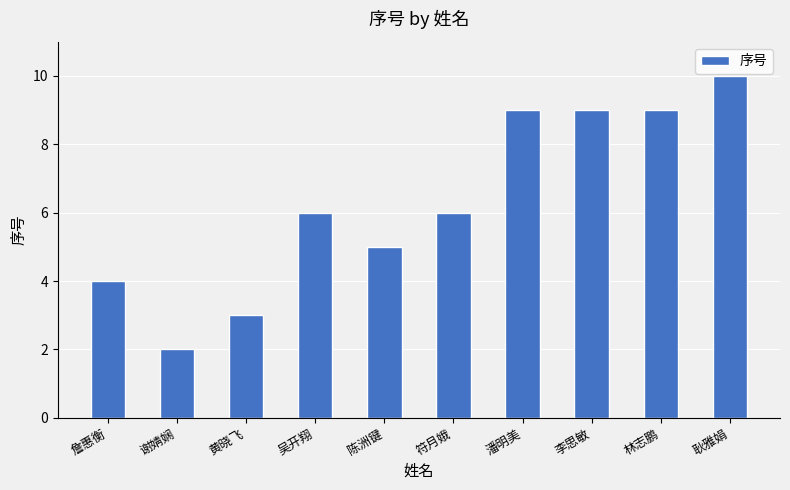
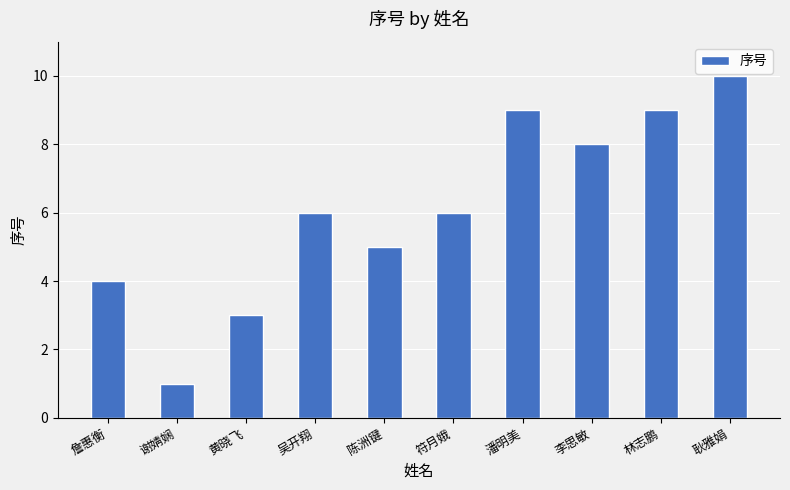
  {
    "詹惠衡": 4,
-   "谢婧娴": 2,
+   "谢婧娴": 1,
    "黄晓飞": 3,
    "吴开翔": 6,
    "陈洲键": 5,
    "符月娥": 6,
    "潘明美": 9,
-   "李思敏": 9,
+   "李思敏": 8,
    "林志鹏": 9,
    "耿雅娟": 10
  }
